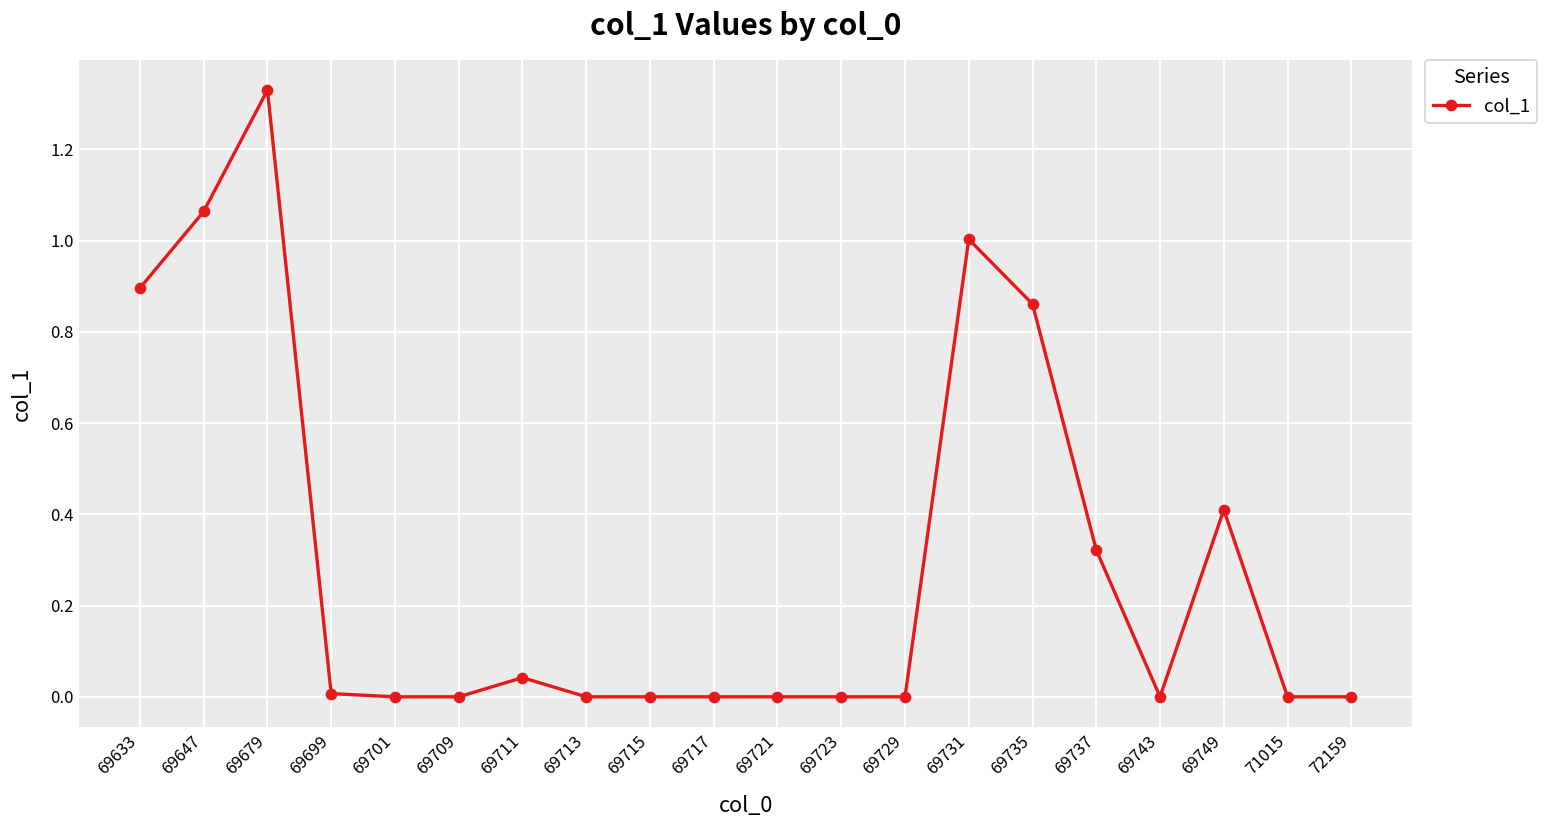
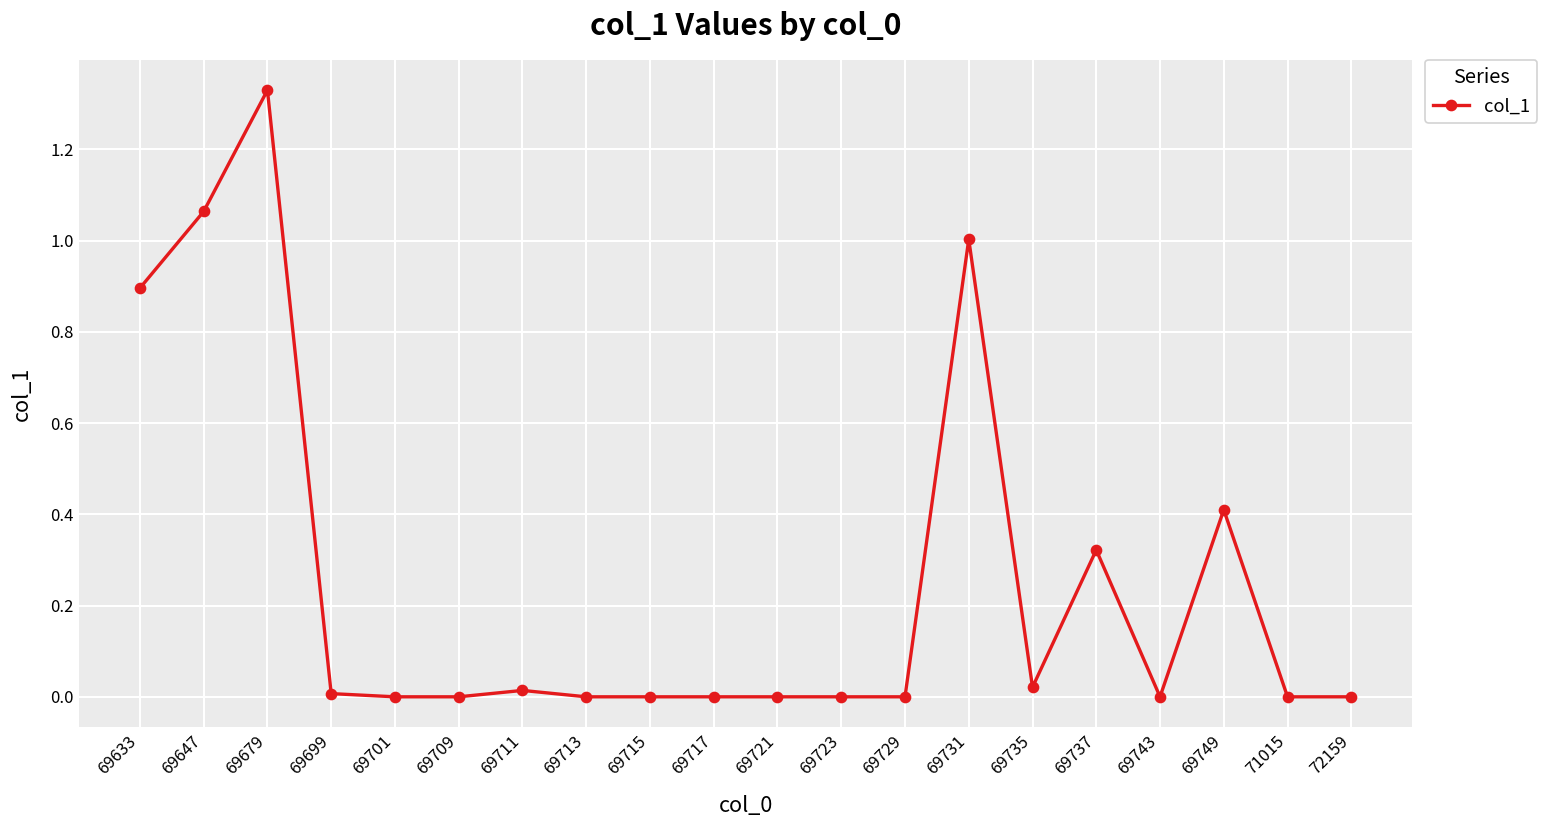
  {
    "69633": 0.90,
    "69647": 1.06,
    "69679": 1.33,
    "69699": 0.01,
    "69701": 0.00,
    "69709": 0.00,
-   "69711": 0.04,
+   "69711": 0.01,
    "69713": 0.00,
    "69715": 0.00,
    "69717": 0.00,
    "69721": 0.00,
    "69723": 0.00,
    "69729": 0.00,
    "69731": 1.00,
-   "69735": 0.86,
+   "69735": 0.02,
    "69737": 0.32,
    "69743": 0.00,
    "69749": 0.41,
    "71015": 0.00,
    "72159": 0.00
  }
